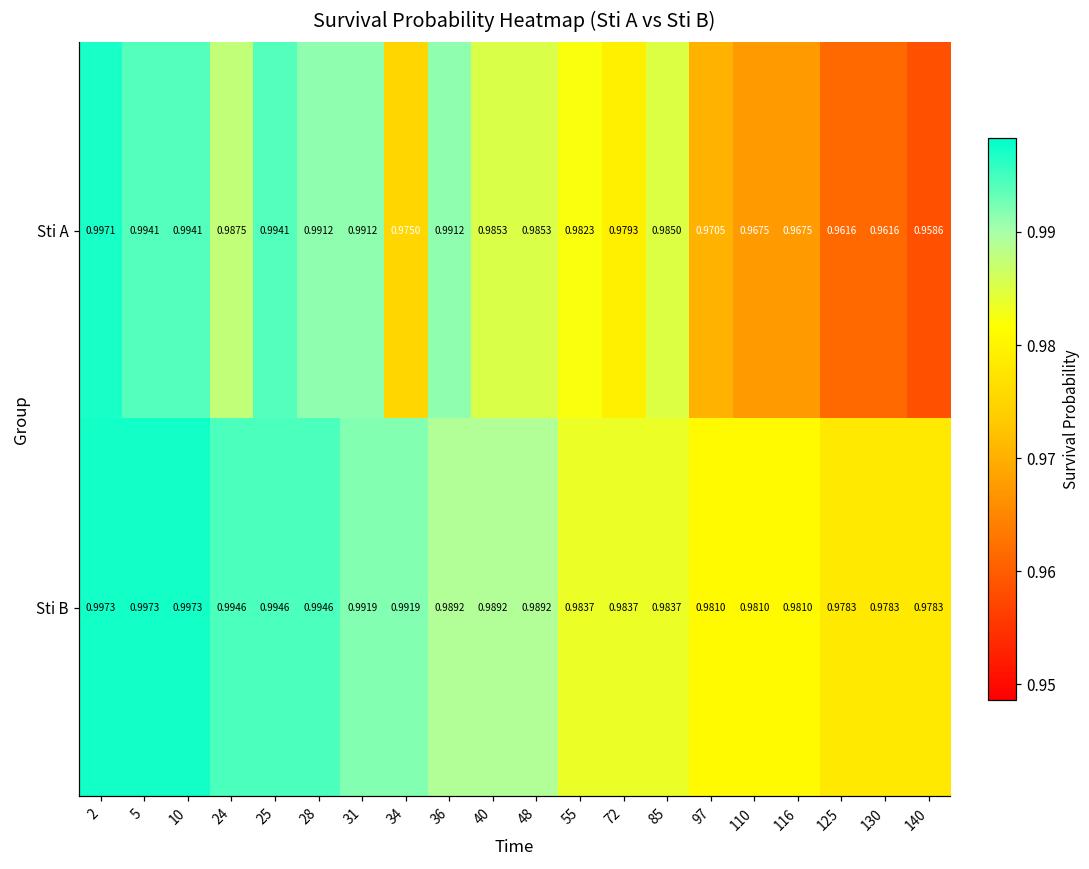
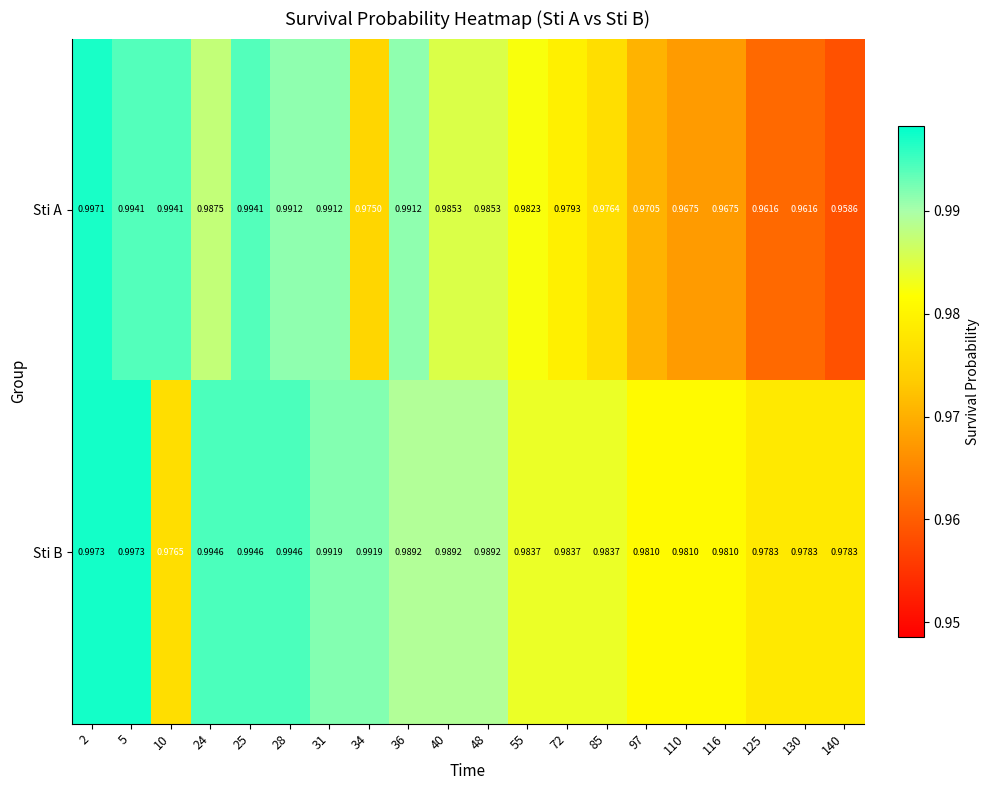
  {
    "Sti A": {
      "2": 0.9971,
      "5": 0.9941,
      "10": 0.9941,
      "24": 0.9875,
      "25": 0.9941,
      "28": 0.9912,
      "31": 0.9912,
      "34": 0.9750,
      "36": 0.9912,
      "40": 0.9853,
      "48": 0.9853,
      "55": 0.9823,
      "72": 0.9793,
-     "85": 0.9850,
+     "85": 0.9764,
      "97": 0.9705,
      "110": 0.9675,
      "116": 0.9675,
      "125": 0.9616,
      "130": 0.9616,
      "140": 0.9586
    },
    "Sti B": {
      "2": 0.9973,
      "5": 0.9973,
-     "10": 0.9973,
+     "10": 0.9765,
      "24": 0.9946,
      "25": 0.9946,
      "28": 0.9946,
      "31": 0.9919,
      "34": 0.9919,
      "36": 0.9892,
      "40": 0.9892,
      "48": 0.9892,
      "55": 0.9837,
      "72": 0.9837,
      "85": 0.9837,
      "97": 0.9810,
      "110": 0.9810,
      "116": 0.9810,
      "125": 0.9783,
      "130": 0.9783,
      "140": 0.9783
    }
  }
